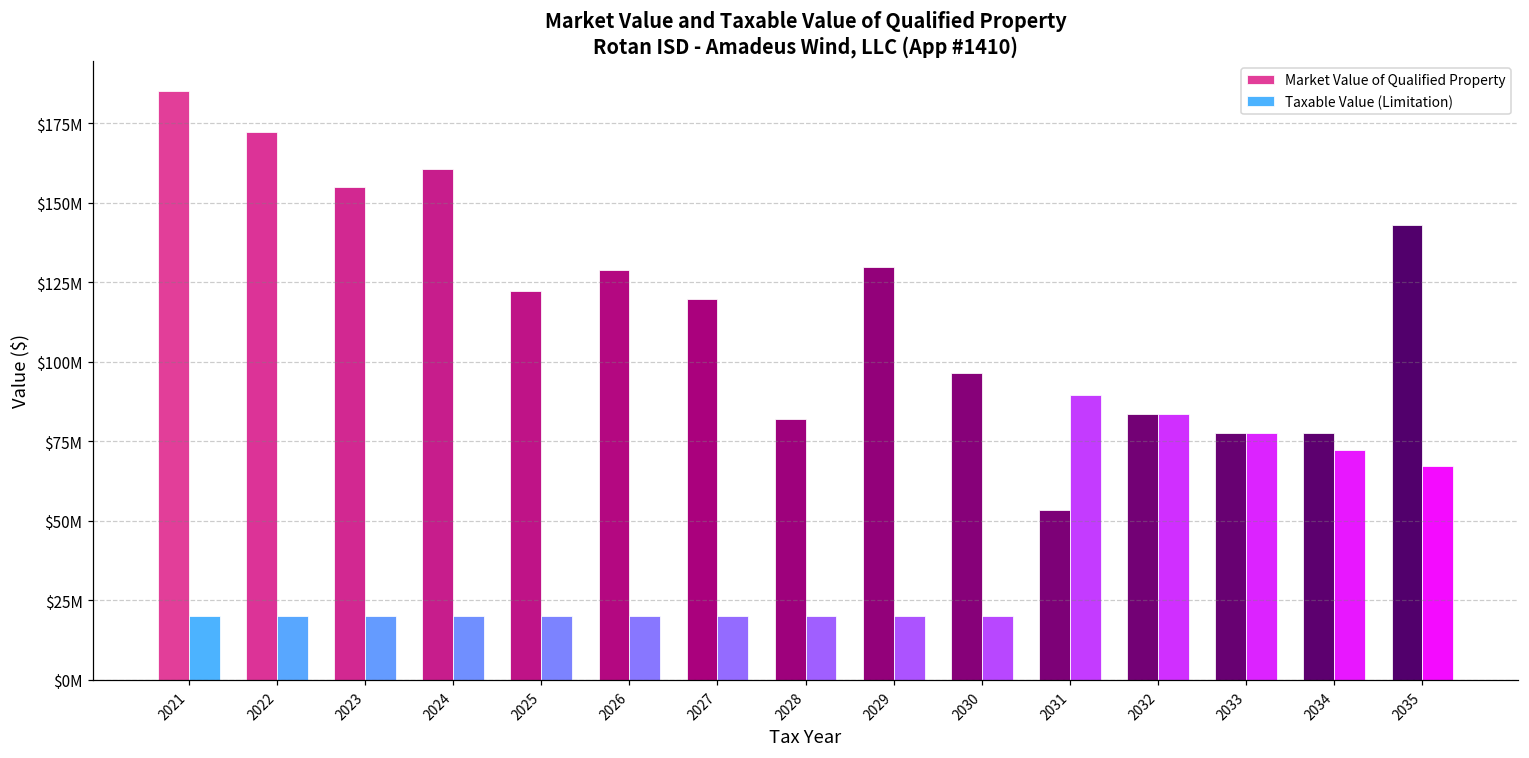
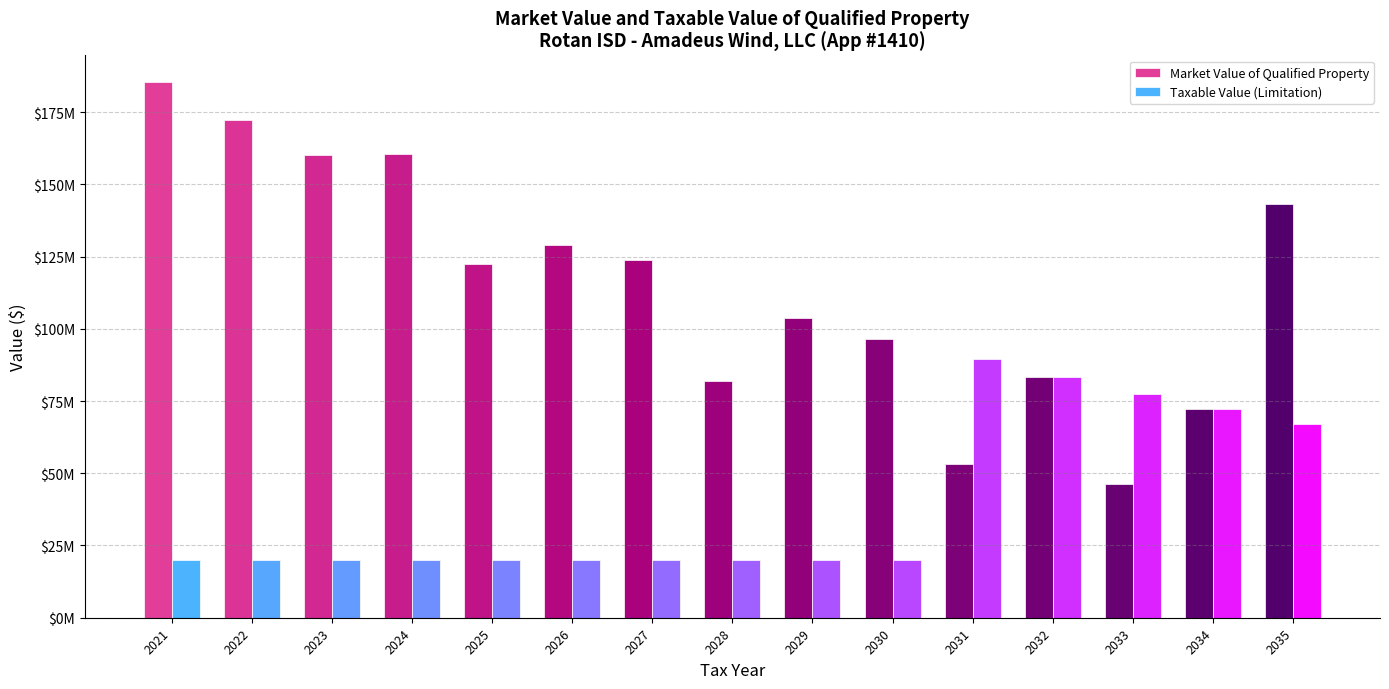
  {
    "Market Value of Qualified Property": {
      "2021": "$185000000",
      "2022": "$172000000",
-     "2023": "$155000000",
+     "2023": "$160000000",
      "2024": "$161000000",
      "2025": "$122000000",
      "2026": "$129000000",
-     "2027": "$120000000",
+     "2027": "$124000000",
      "2028": "$82000000",
-     "2029": "$130000000",
+     "2029": "$104000000",
      "2030": "$96000000",
      "2031": "$53000000",
      "2032": "$83000000",
-     "2033": "$78000000",
-     "2034": "$78000000",
+     "2033": "$46000000",
+     "2034": "$72000000",
      "2035": "$143000000"
    },
    "Taxable Value (Limitation)": {
      "2021": "$20000000",
      "2022": "$20000000",
      "2023": "$20000000",
      "2024": "$20000000",
      "2025": "$20000000",
      "2026": "$20000000",
      "2027": "$20000000",
      "2028": "$20000000",
      "2029": "$20000000",
      "2030": "$20000000",
      "2031": "$90000000",
      "2032": "$83000000",
      "2033": "$78000000",
      "2034": "$72000000",
      "2035": "$67000000"
    }
  }
